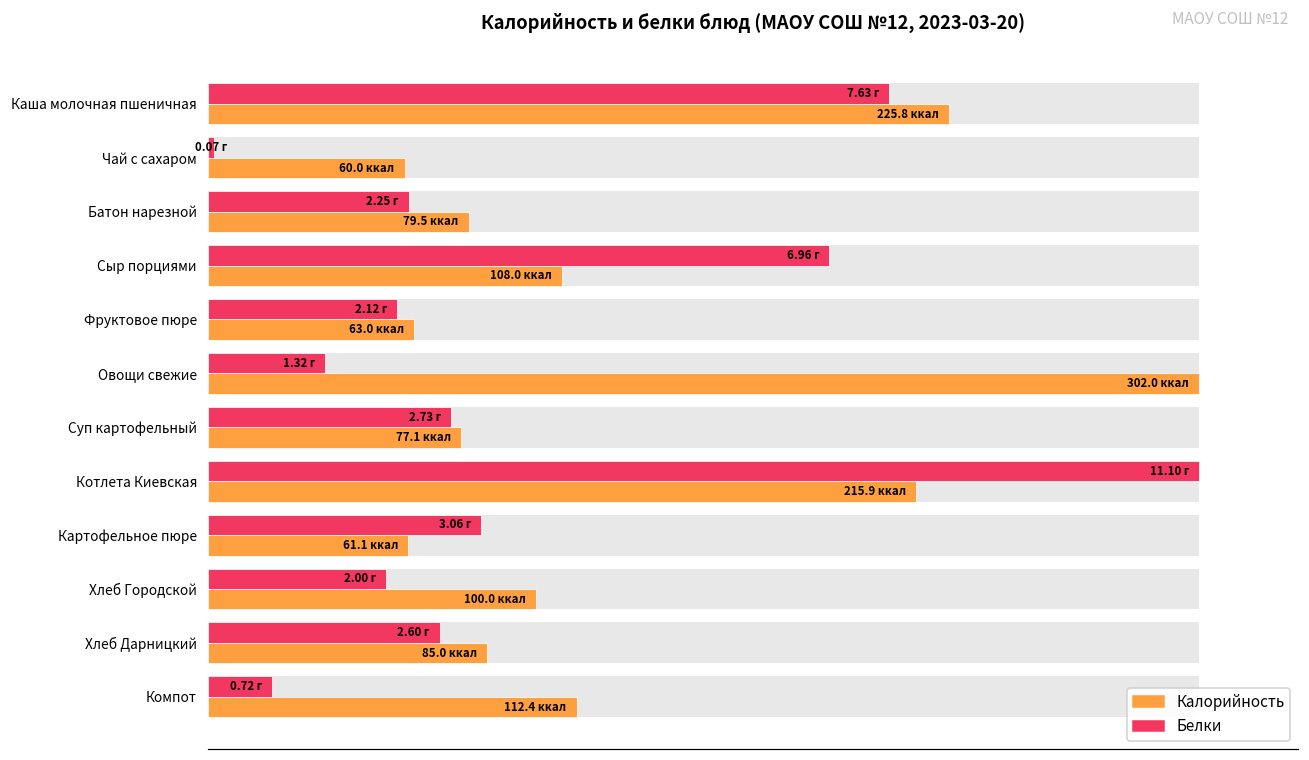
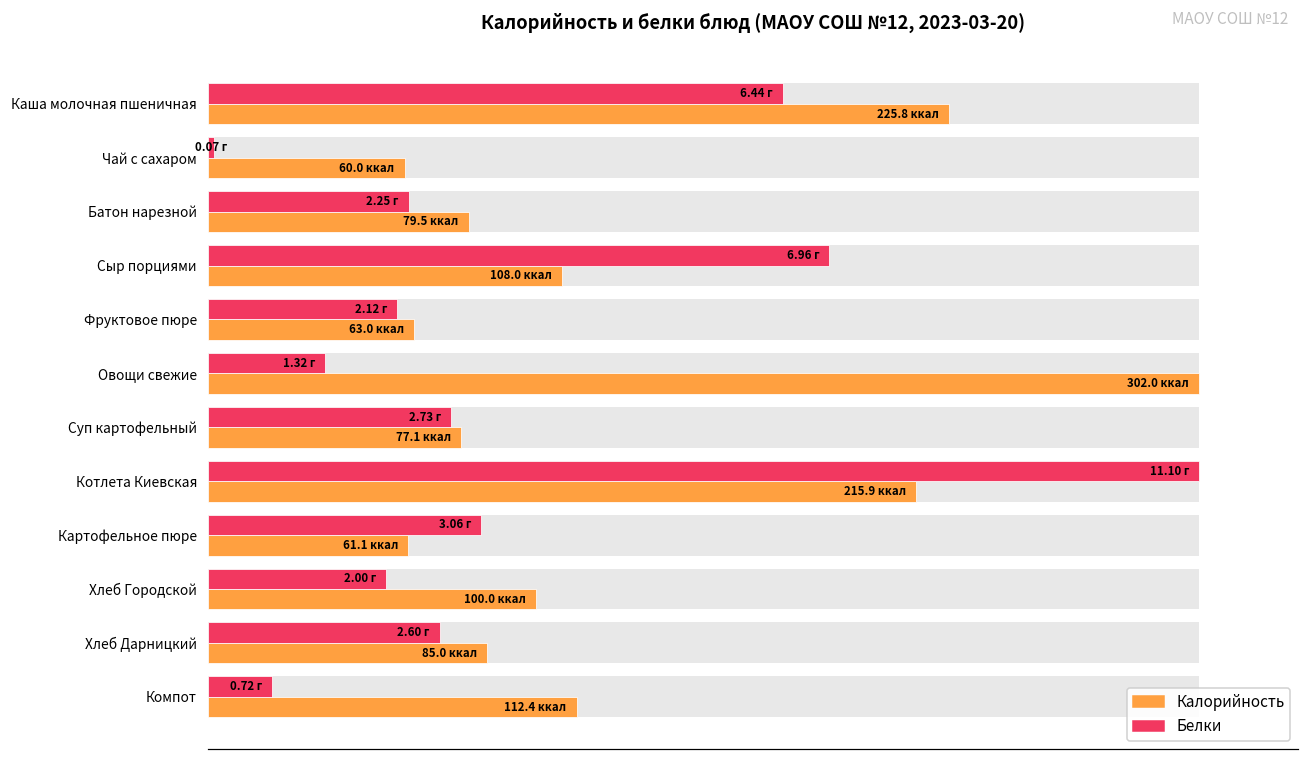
  {
    "Белки": {
-     "Каша молочная пшеничная": 7.63
+     "Каша молочная пшеничная": 6.44
    }
  }
